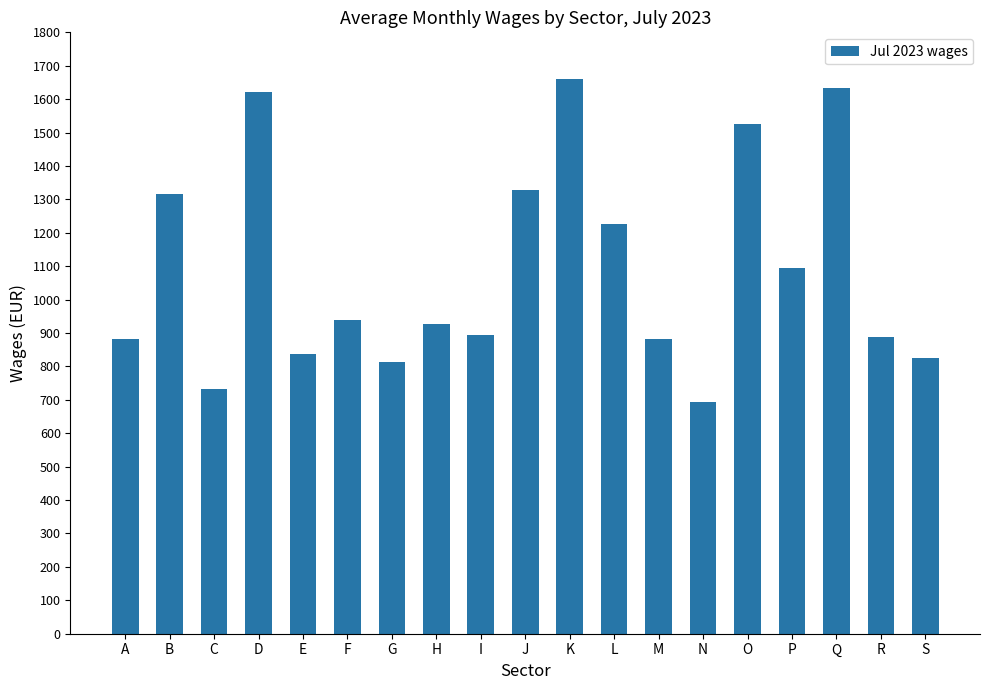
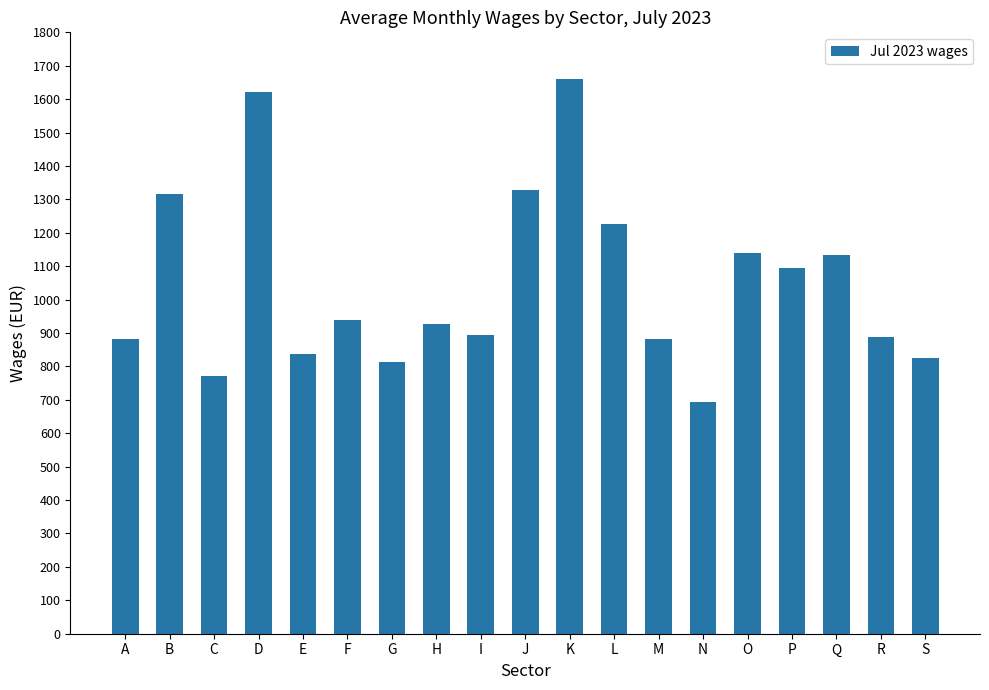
  {
    "A": 880,
    "B": 1320,
-   "C": 730,
+   "C": 770,
    "D": 1620,
    "E": 840,
    "F": 940,
    "G": 810,
    "H": 930,
    "I": 890,
    "J": 1330,
    "K": 1660,
    "L": 1230,
    "M": 880,
    "N": 690,
-   "O": 1530,
+   "O": 1140,
    "P": 1100,
-   "Q": 1630,
+   "Q": 1130,
    "R": 890,
    "S": 830
  }
